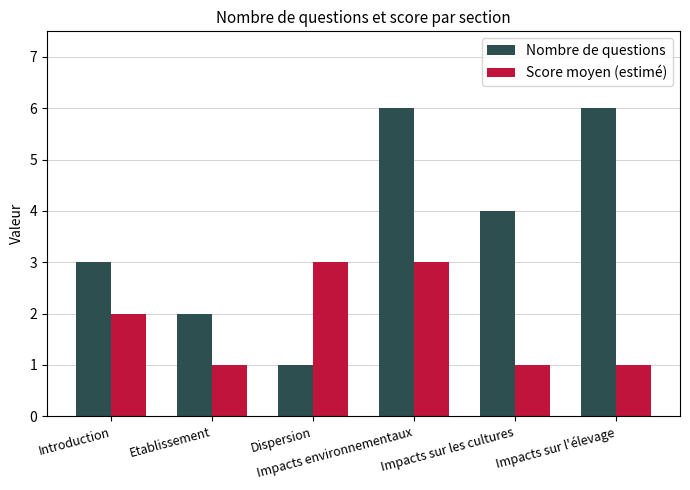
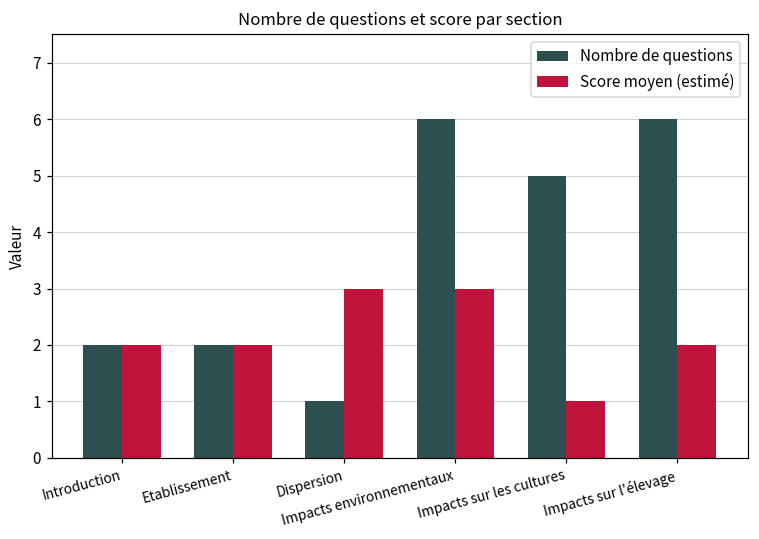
  {
    "Nombre de questions": {
-     "Introduction": 3,
+     "Introduction": 2,
      "Etablissement": 2,
      "Dispersion": 1,
      "Impacts environnementaux": 6,
-     "Impacts sur les cultures": 4,
+     "Impacts sur les cultures": 5,
      "Impacts sur l'élevage": 6
    },
    "Score moyen (estimé)": {
      "Introduction": 2,
-     "Etablissement": 1,
+     "Etablissement": 2,
      "Dispersion": 3,
      "Impacts environnementaux": 3,
      "Impacts sur les cultures": 1,
-     "Impacts sur l'élevage": 1
+     "Impacts sur l'élevage": 2
    }
  }
